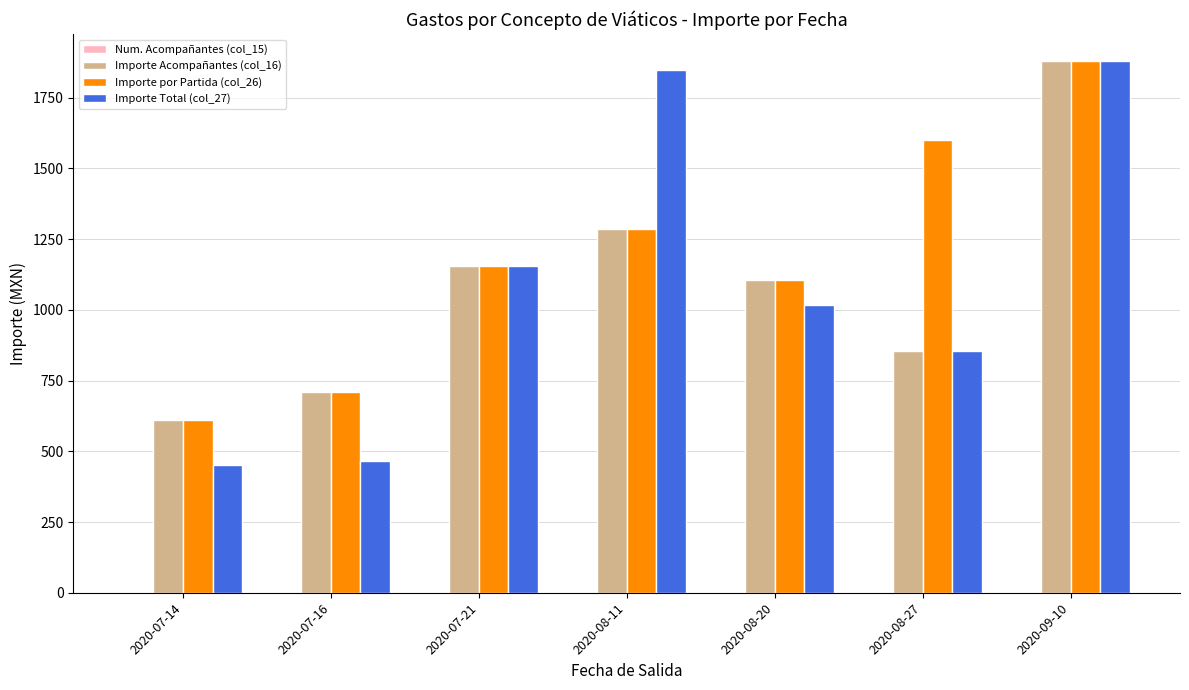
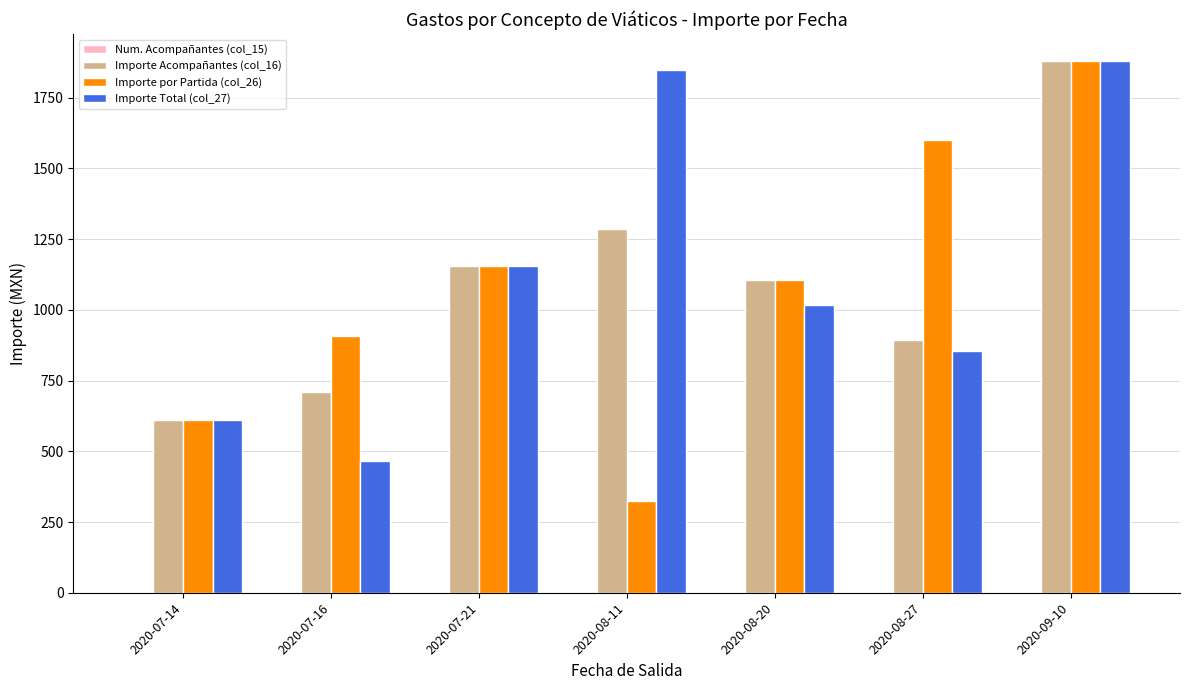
  {
    "Importe Acompañantes (col_16)": {
      "2020-07-14": 610,
      "2020-07-16": 710,
      "2020-07-21": 1160,
      "2020-08-11": 1290,
      "2020-08-20": 1110,
-     "2020-08-27": 860,
+     "2020-08-27": 890,
      "2020-09-10": 1880
    },
    "Importe por Partida (col_26)": {
      "2020-07-14": 610,
-     "2020-07-16": 710,
+     "2020-07-16": 910,
      "2020-07-21": 1160,
-     "2020-08-11": 1290,
+     "2020-08-11": 330,
      "2020-08-20": 1110,
      "2020-08-27": 1600,
      "2020-09-10": 1880
    },
    "Importe Total (col_27)": {
-     "2020-07-14": 450,
+     "2020-07-14": 610,
      "2020-07-16": 470,
      "2020-07-21": 1160,
      "2020-08-11": 1850,
      "2020-08-20": 1020,
      "2020-08-27": 860,
      "2020-09-10": 1880
    }
  }
